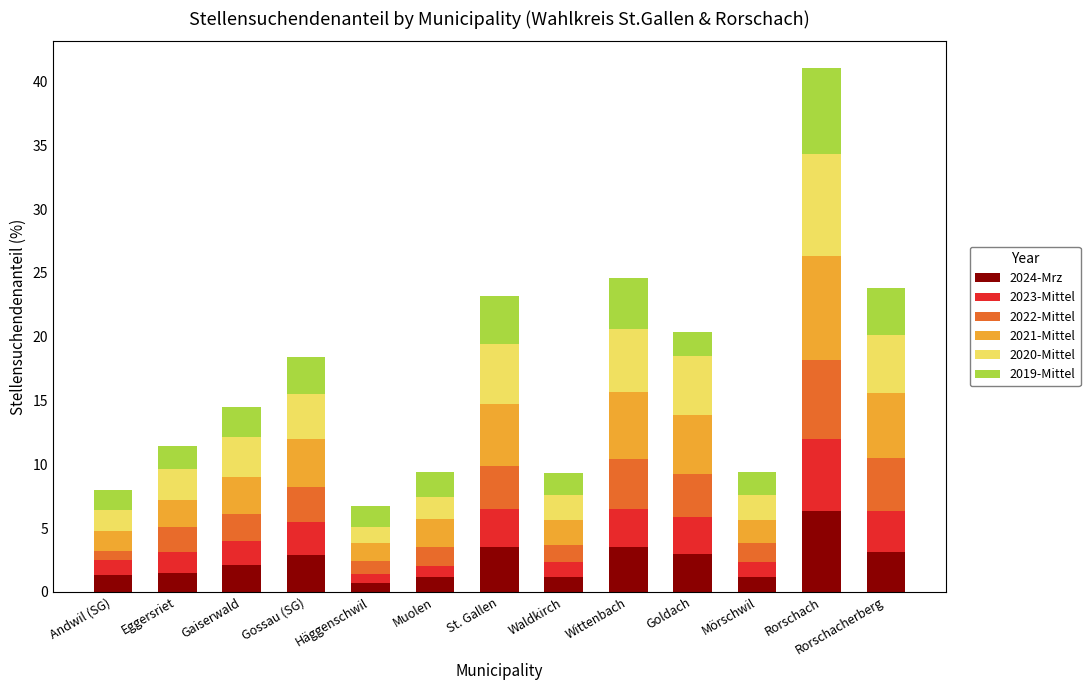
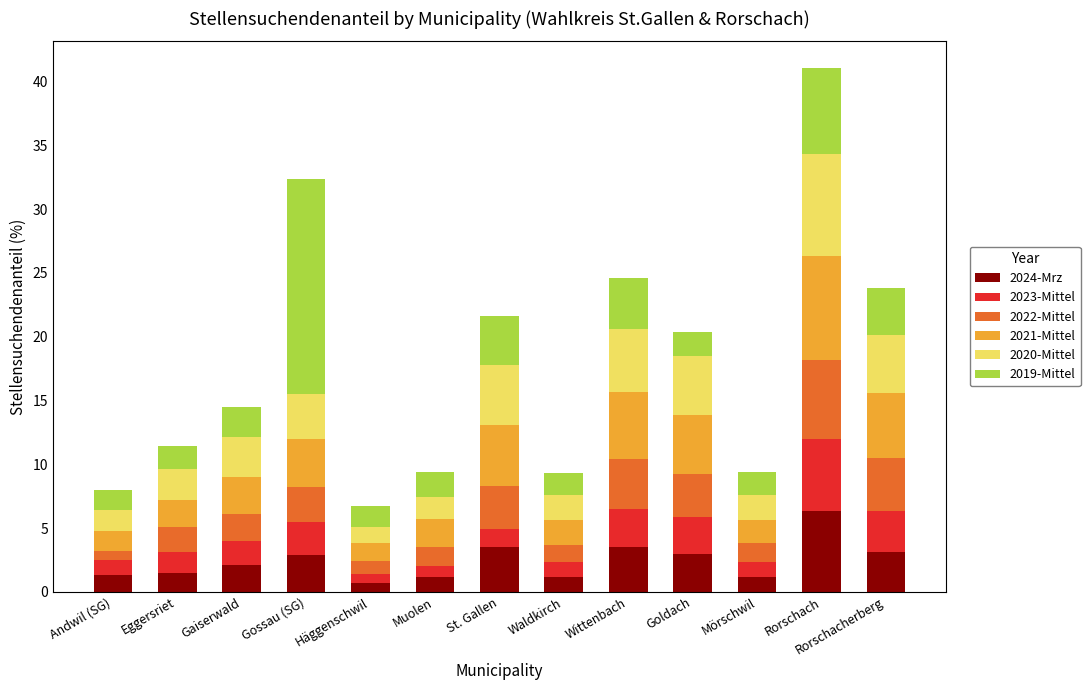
  {
    "2024-Mrz": {
      "Andwil (SG)": 1.3,
      "Eggersriet": 1.5,
      "Gaiserwald": 2.1,
      "Gossau (SG)": 2.9,
      "Häggenschwil": 0.7,
      "Muolen": 1.2,
      "St. Gallen": 3.5,
      "Waldkirch": 1.2,
      "Wittenbach": 3.5,
      "Goldach": 3.0,
      "Mörschwil": 1.2,
      "Rorschach": 6.3,
      "Rorschacherberg": 3.1
    },
    "2023-Mittel": {
      "Andwil (SG)": 1.2,
      "Eggersriet": 1.6,
      "Gaiserwald": 1.9,
      "Gossau (SG)": 2.6,
      "Häggenschwil": 0.7,
      "Muolen": 0.8,
-     "St. Gallen": 3.0,
+     "St. Gallen": 1.4,
      "Waldkirch": 1.1,
      "Wittenbach": 3.0,
      "Goldach": 2.9,
      "Mörschwil": 1.1,
      "Rorschach": 5.7,
      "Rorschacherberg": 3.2
    },
    "2022-Mittel": {
      "Andwil (SG)": 0.7,
      "Eggersriet": 2.0,
      "Gaiserwald": 2.1,
      "Gossau (SG)": 2.7,
      "Häggenschwil": 1.0,
      "Muolen": 1.5,
      "St. Gallen": 3.4,
      "Waldkirch": 1.4,
      "Wittenbach": 3.9,
      "Goldach": 3.3,
      "Mörschwil": 1.5,
      "Rorschach": 6.2,
      "Rorschacherberg": 4.2
    },
    "2021-Mittel": {
      "Andwil (SG)": 1.6,
      "Eggersriet": 2.1,
      "Gaiserwald": 2.9,
      "Gossau (SG)": 3.8,
      "Häggenschwil": 1.4,
      "Muolen": 2.2,
      "St. Gallen": 4.8,
      "Waldkirch": 1.9,
      "Wittenbach": 5.3,
      "Goldach": 4.7,
      "Mörschwil": 1.8,
      "Rorschach": 8.1,
      "Rorschacherberg": 5.1
    },
    "2020-Mittel": {
      "Andwil (SG)": 1.6,
      "Eggersriet": 2.4,
      "Gaiserwald": 3.1,
      "Gossau (SG)": 3.5,
      "Häggenschwil": 1.3,
      "Muolen": 1.7,
      "St. Gallen": 4.7,
      "Waldkirch": 2.0,
      "Wittenbach": 4.9,
      "Goldach": 4.6,
      "Mörschwil": 2.0,
      "Rorschach": 8.0,
      "Rorschacherberg": 4.5
    },
    "2019-Mittel": {
      "Andwil (SG)": 1.6,
      "Eggersriet": 1.8,
      "Gaiserwald": 2.4,
-     "Gossau (SG)": 2.9,
+     "Gossau (SG)": 16.9,
      "Häggenschwil": 1.6,
      "Muolen": 2.0,
      "St. Gallen": 3.8,
      "Waldkirch": 1.7,
      "Wittenbach": 4.0,
      "Goldach": 1.9,
      "Mörschwil": 1.8,
      "Rorschach": 6.8,
      "Rorschacherberg": 3.7
    }
  }
